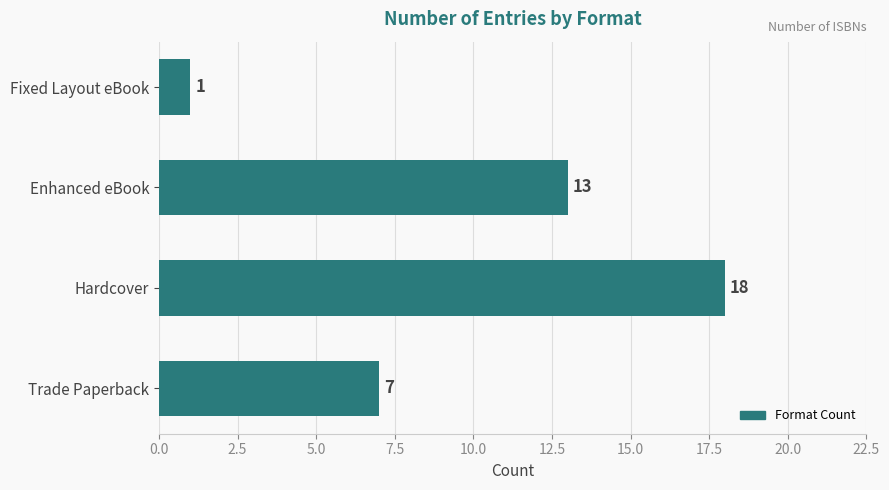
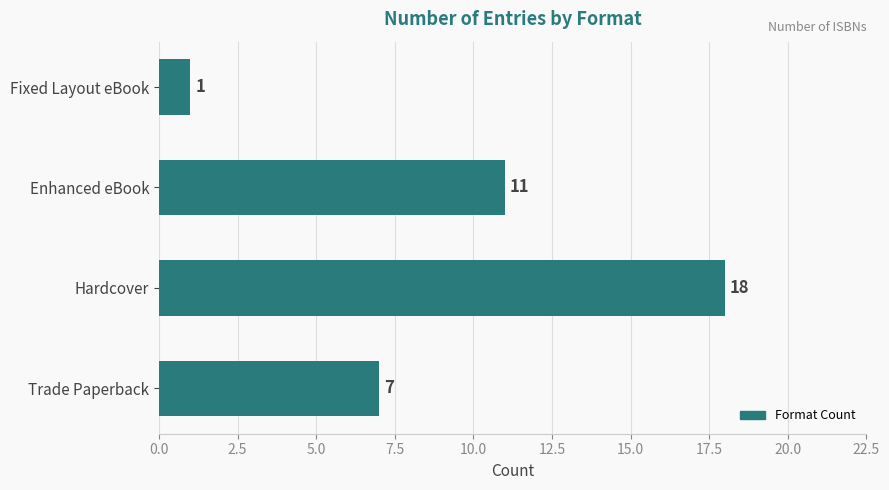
  {
    "Fixed Layout eBook": 1,
-   "Enhanced eBook": 13,
+   "Enhanced eBook": 11,
    "Hardcover": 18,
    "Trade Paperback": 7
  }
